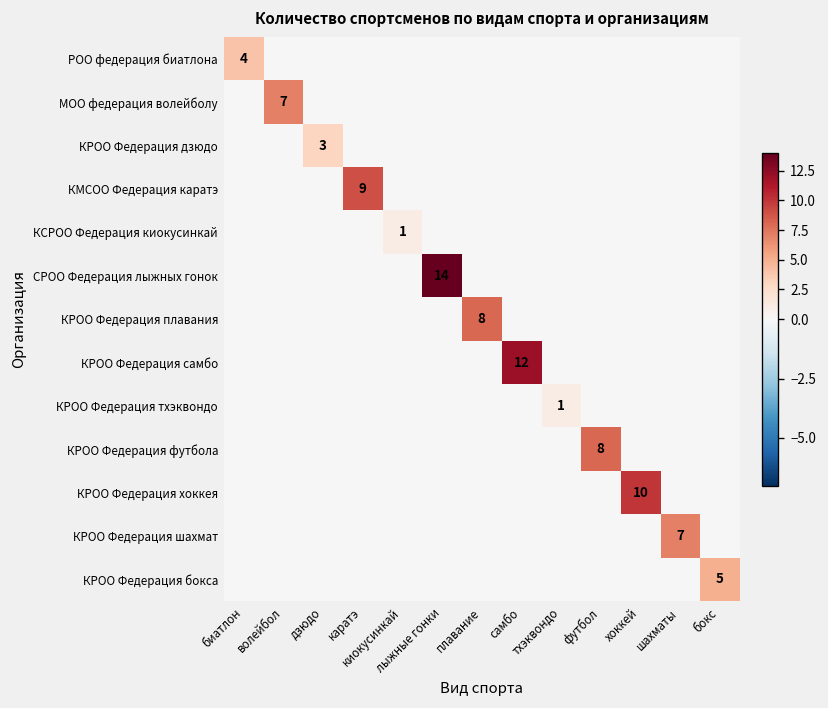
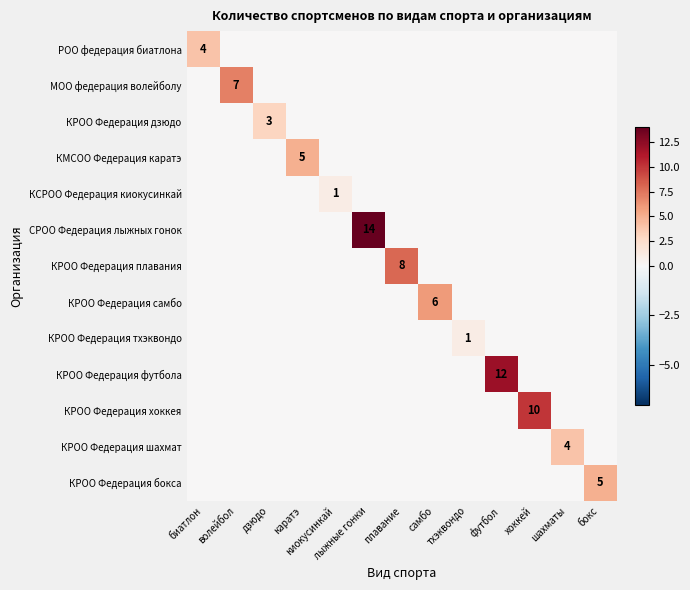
  {
    "РОО федерация биатлона": {
      "биатлон": 4
    },
    "МОО федерация волейболу": {
      "волейбол": 7
    },
    "КРОО Федерация дзюдо": {
      "дзюдо": 3
    },
    "КМСОО Федерация каратэ": {
-     "каратэ": 9
+     "каратэ": 5
    },
    "КСРОО Федерация киокусинкай": {
      "киокусинкай": 1
    },
    "СРОО Федерация лыжных гонок": {
      "лыжные гонки": 14
    },
    "КРОО Федерация плавания": {
      "плавание": 8
    },
    "КРОО Федерация самбо": {
-     "самбо": 12
+     "самбо": 6
    },
    "КРОО Федерация тхэквондо": {
      "тхэквондо": 1
    },
    "КРОО Федерация футбола": {
-     "футбол": 8
+     "футбол": 12
    },
    "КРОО Федерация хоккея": {
      "хоккей": 10
    },
    "КРОО Федерация шахмат": {
-     "шахматы": 7
+     "шахматы": 4
    },
    "КРОО Федерация бокса": {
      "бокс": 5
    }
  }
